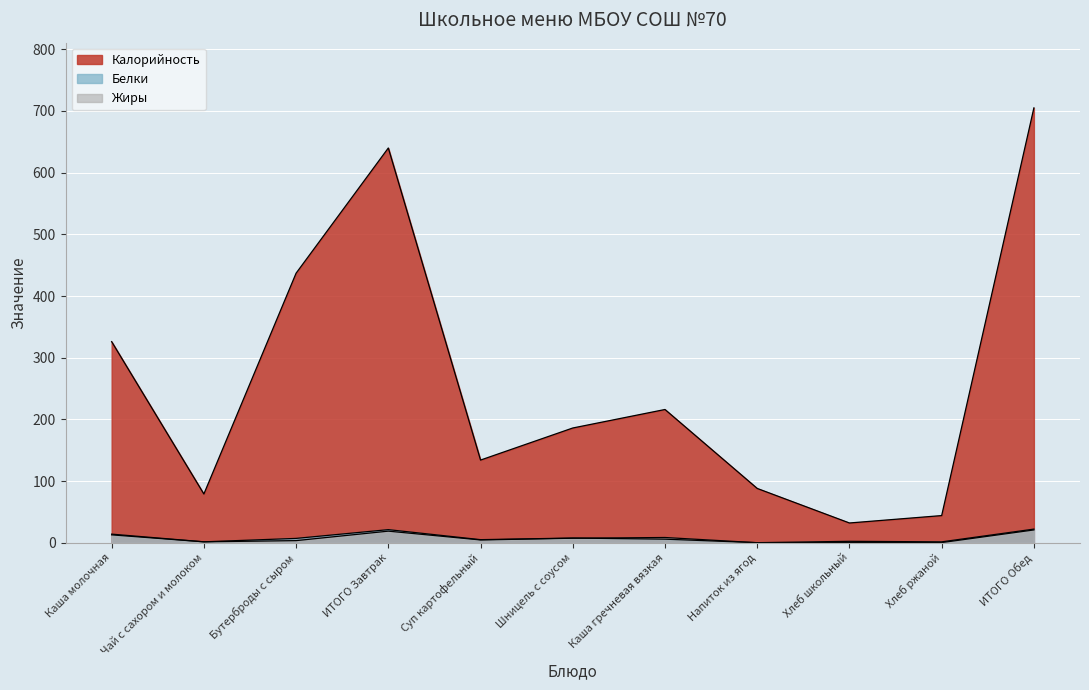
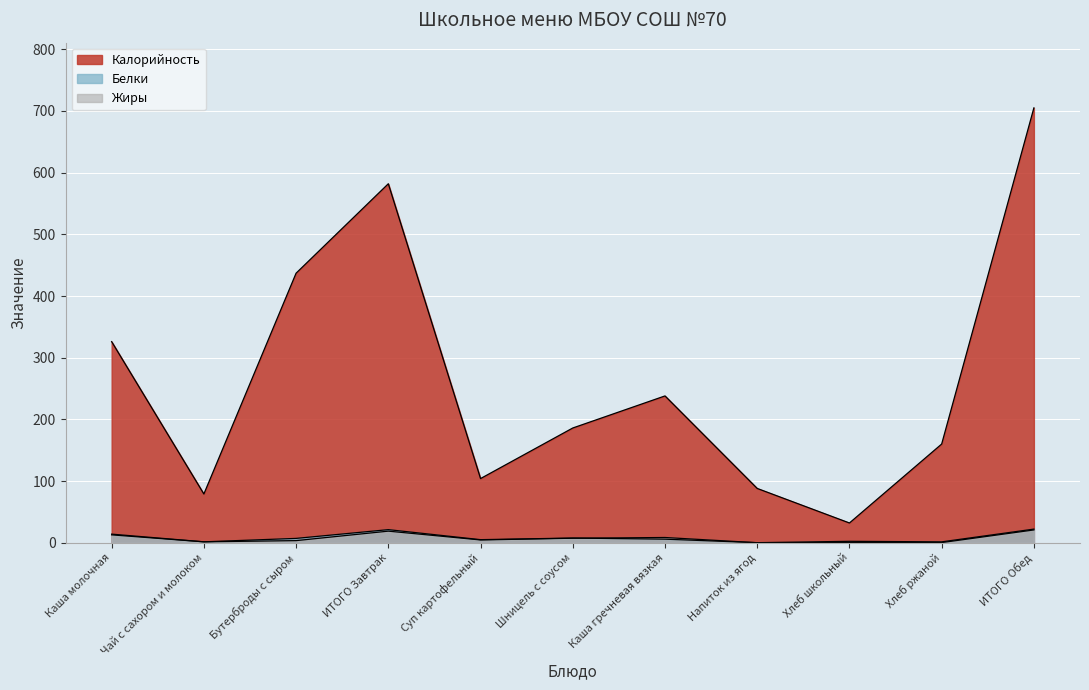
  {
    "Калорийность": {
      "Каша молочная": 330,
      "Чай с сахором и молоком": 80,
      "Бутерброды с сыром": 440,
-     "ИТОГО Завтрак": 640,
-     "Суп картофельный": 130,
+     "ИТОГО Завтрак": 580,
+     "Суп картофельный": 100,
      "Шницель с соусом": 190,
-     "Каша гречневая вязкая": 220,
+     "Каша гречневая вязкая": 240,
      "Напиток из ягод": 90,
      "Хлеб школьный": 30,
-     "Хлеб ржаной": 40,
+     "Хлеб ржаной": 160,
      "ИТОГО Обед": 710
    }
  }
